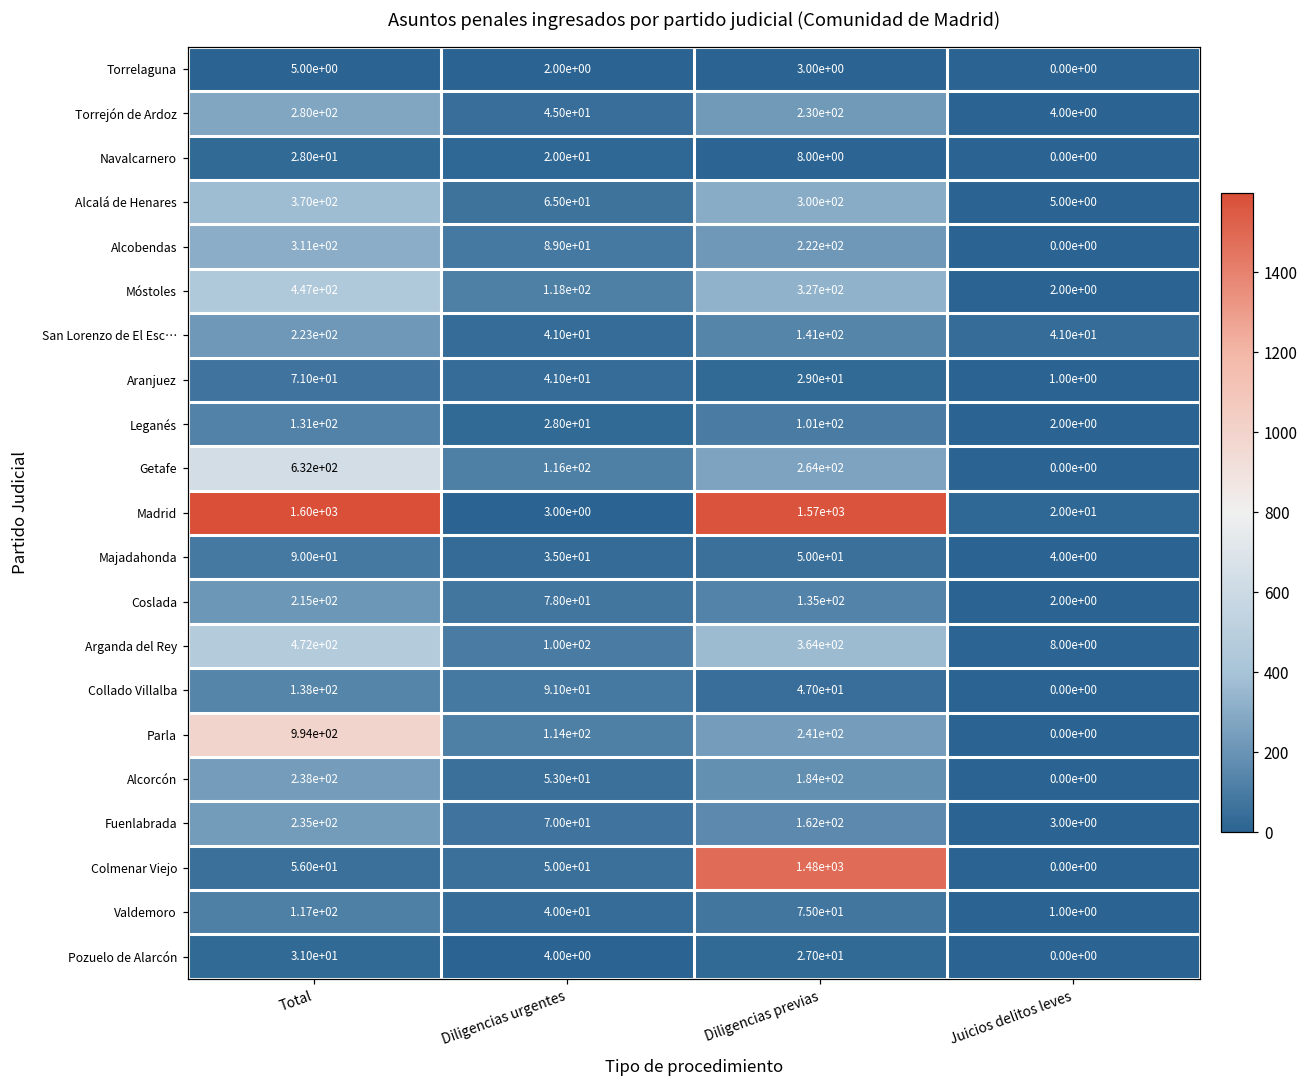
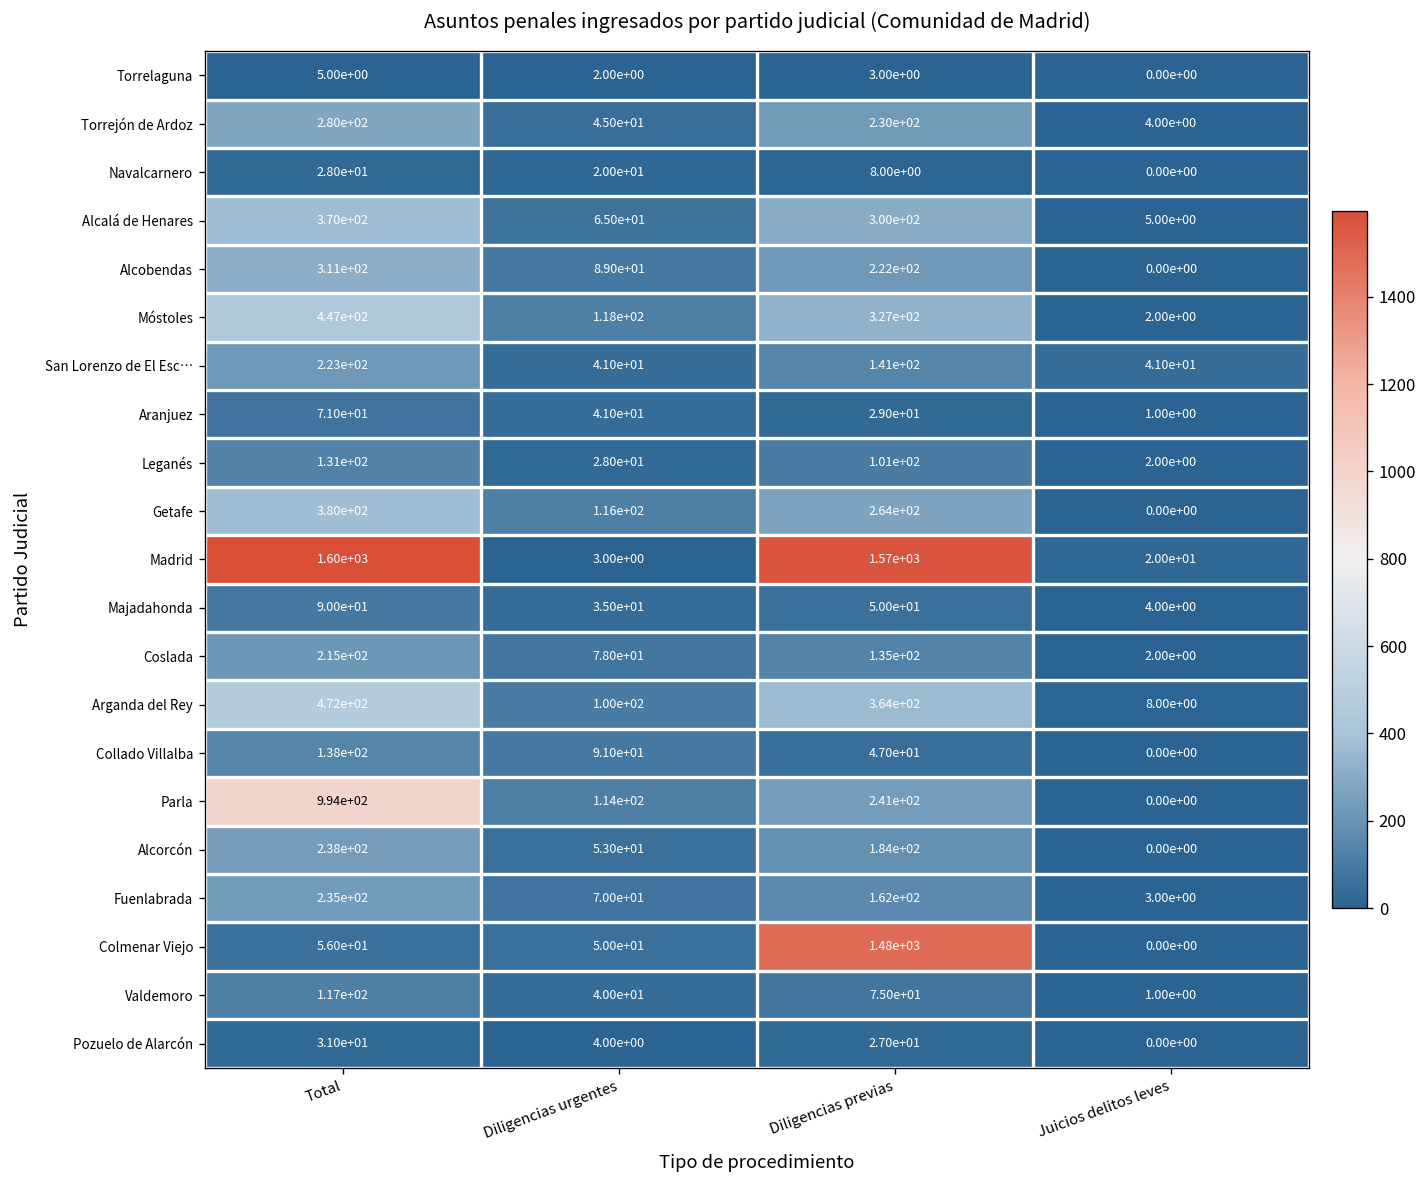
  {
    "Torrelaguna": {
      "Total": "5.00e+00",
      "Diligencias urgentes": "2.00e+00",
      "Diligencias previas": "3.00e+00",
      "Juicios delitos leves": "0.00e+00"
    },
    "Torrejón de Ardoz": {
      "Total": "2.80e+02",
      "Diligencias urgentes": "4.50e+01",
      "Diligencias previas": "2.30e+02",
      "Juicios delitos leves": "4.00e+00"
    },
    "Navalcarnero": {
      "Total": "2.80e+01",
      "Diligencias urgentes": "2.00e+01",
      "Diligencias previas": "8.00e+00",
      "Juicios delitos leves": "0.00e+00"
    },
    "Alcalá de Henares": {
      "Total": "3.70e+02",
      "Diligencias urgentes": "6.50e+01",
      "Diligencias previas": "3.00e+02",
      "Juicios delitos leves": "5.00e+00"
    },
    "Alcobendas": {
      "Total": "3.11e+02",
      "Diligencias urgentes": "8.90e+01",
      "Diligencias previas": "2.22e+02",
      "Juicios delitos leves": "0.00e+00"
    },
    "Móstoles": {
      "Total": "4.47e+02",
      "Diligencias urgentes": "1.18e+02",
      "Diligencias previas": "3.27e+02",
      "Juicios delitos leves": "2.00e+00"
    },
    "San Lorenzo de El Esc…": {
      "Total": "2.23e+02",
      "Diligencias urgentes": "4.10e+01",
      "Diligencias previas": "1.41e+02",
      "Juicios delitos leves": "4.10e+01"
    },
    "Aranjuez": {
      "Total": "7.10e+01",
      "Diligencias urgentes": "4.10e+01",
      "Diligencias previas": "2.90e+01",
      "Juicios delitos leves": "1.00e+00"
    },
    "Leganés": {
      "Total": "1.31e+02",
      "Diligencias urgentes": "2.80e+01",
      "Diligencias previas": "1.01e+02",
      "Juicios delitos leves": "2.00e+00"
    },
    "Getafe": {
-     "Total": "6.32e+02",
+     "Total": "3.80e+02",
      "Diligencias urgentes": "1.16e+02",
      "Diligencias previas": "2.64e+02",
      "Juicios delitos leves": "0.00e+00"
    },
    "Madrid": {
      "Total": "1.60e+03",
      "Diligencias urgentes": "3.00e+00",
      "Diligencias previas": "1.57e+03",
      "Juicios delitos leves": "2.00e+01"
    },
    "Majadahonda": {
      "Total": "9.00e+01",
      "Diligencias urgentes": "3.50e+01",
      "Diligencias previas": "5.00e+01",
      "Juicios delitos leves": "4.00e+00"
    },
    "Coslada": {
      "Total": "2.15e+02",
      "Diligencias urgentes": "7.80e+01",
      "Diligencias previas": "1.35e+02",
      "Juicios delitos leves": "2.00e+00"
    },
    "Arganda del Rey": {
      "Total": "4.72e+02",
      "Diligencias urgentes": "1.00e+02",
      "Diligencias previas": "3.64e+02",
      "Juicios delitos leves": "8.00e+00"
    },
    "Collado Villalba": {
      "Total": "1.38e+02",
      "Diligencias urgentes": "9.10e+01",
      "Diligencias previas": "4.70e+01",
      "Juicios delitos leves": "0.00e+00"
    },
    "Parla": {
      "Total": "9.94e+02",
      "Diligencias urgentes": "1.14e+02",
      "Diligencias previas": "2.41e+02",
      "Juicios delitos leves": "0.00e+00"
    },
    "Alcorcón": {
      "Total": "2.38e+02",
      "Diligencias urgentes": "5.30e+01",
      "Diligencias previas": "1.84e+02",
      "Juicios delitos leves": "0.00e+00"
    },
    "Fuenlabrada": {
      "Total": "2.35e+02",
      "Diligencias urgentes": "7.00e+01",
      "Diligencias previas": "1.62e+02",
      "Juicios delitos leves": "3.00e+00"
    },
    "Colmenar Viejo": {
      "Total": "5.60e+01",
      "Diligencias urgentes": "5.00e+01",
      "Diligencias previas": "1.48e+03",
      "Juicios delitos leves": "0.00e+00"
    },
    "Valdemoro": {
      "Total": "1.17e+02",
      "Diligencias urgentes": "4.00e+01",
      "Diligencias previas": "7.50e+01",
      "Juicios delitos leves": "1.00e+00"
    },
    "Pozuelo de Alarcón": {
      "Total": "3.10e+01",
      "Diligencias urgentes": "4.00e+00",
      "Diligencias previas": "2.70e+01",
      "Juicios delitos leves": "0.00e+00"
    }
  }
